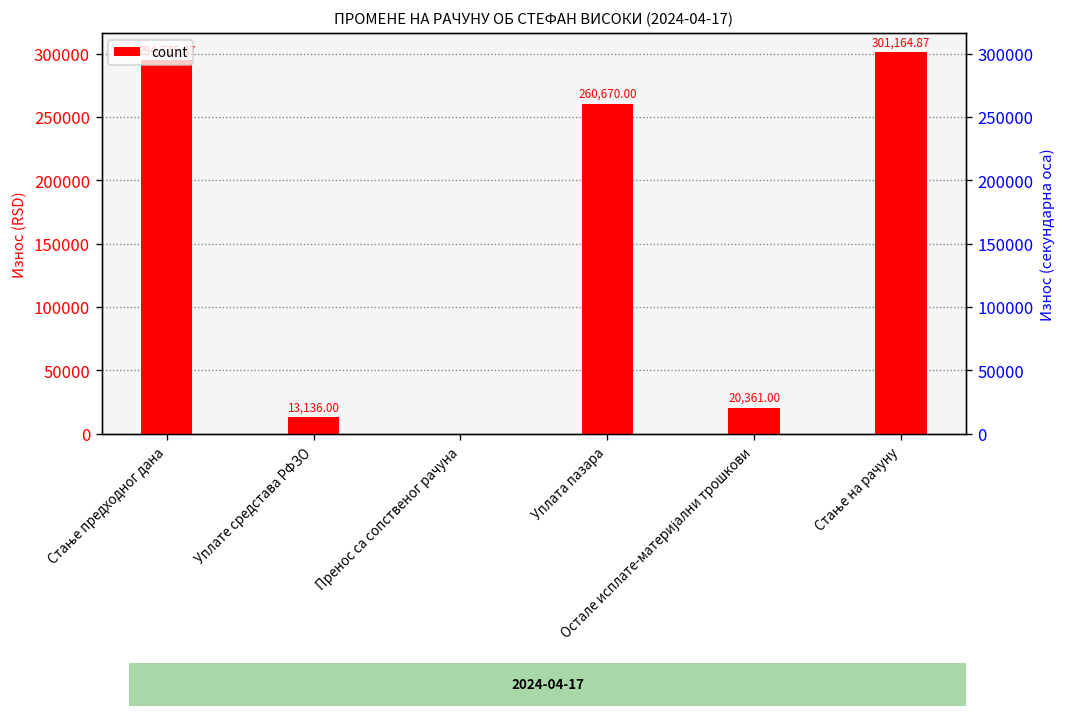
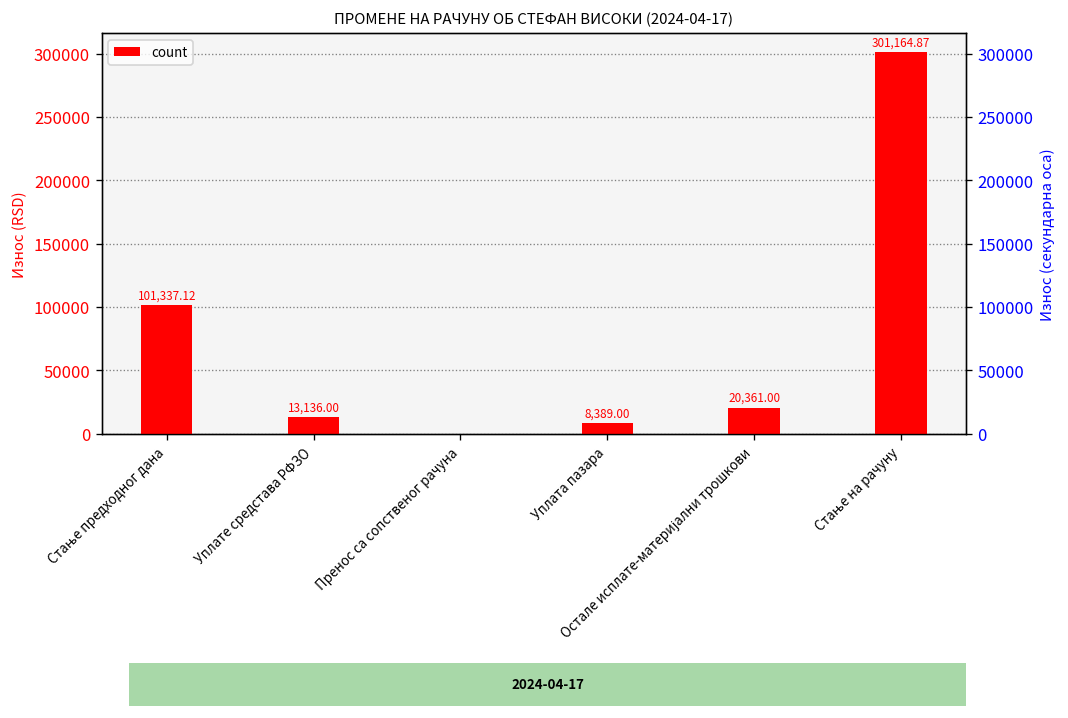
  {
-   "Стање предходног дана": "294,775.87",
+   "Стање предходног дана": "101,337.12",
    "Уплате средстава РФЗО": "13,136.00",
-   "Уплата пазара": "260,670.00",
+   "Уплата пазара": "8,389.00",
    "Остале исплате-материјални трошкови": "20,361.00",
    "Стање на рачуну": "301,164.87"
  }
